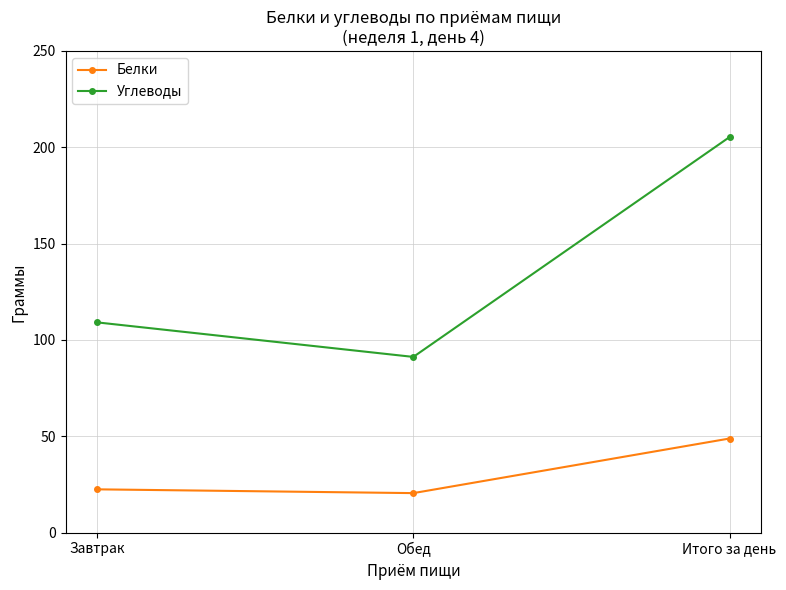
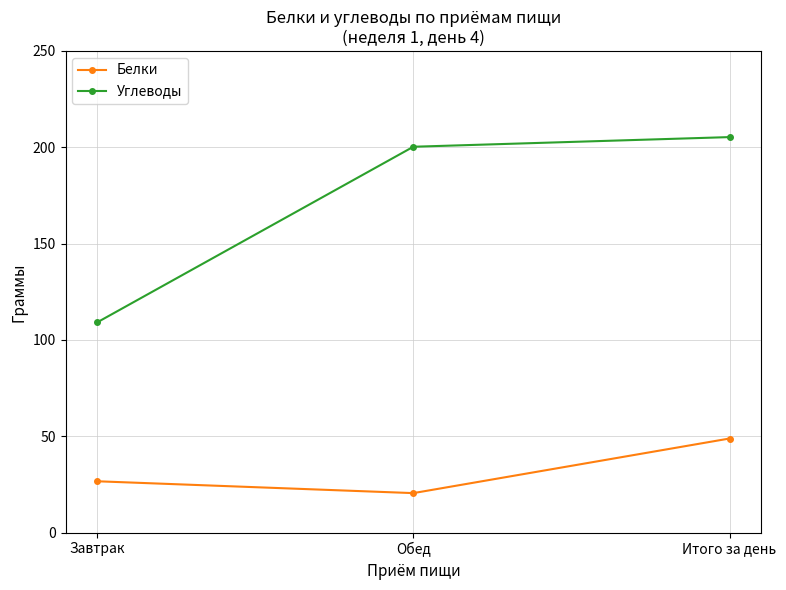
  {
    "Белки": {
-     "Завтрак": 22,
+     "Завтрак": 27,
      "Обед": 21,
      "Итого за день": 49
    },
    "Углеводы": {
      "Завтрак": 109,
-     "Обед": 91,
+     "Обед": 200,
      "Итого за день": 205
    }
  }
